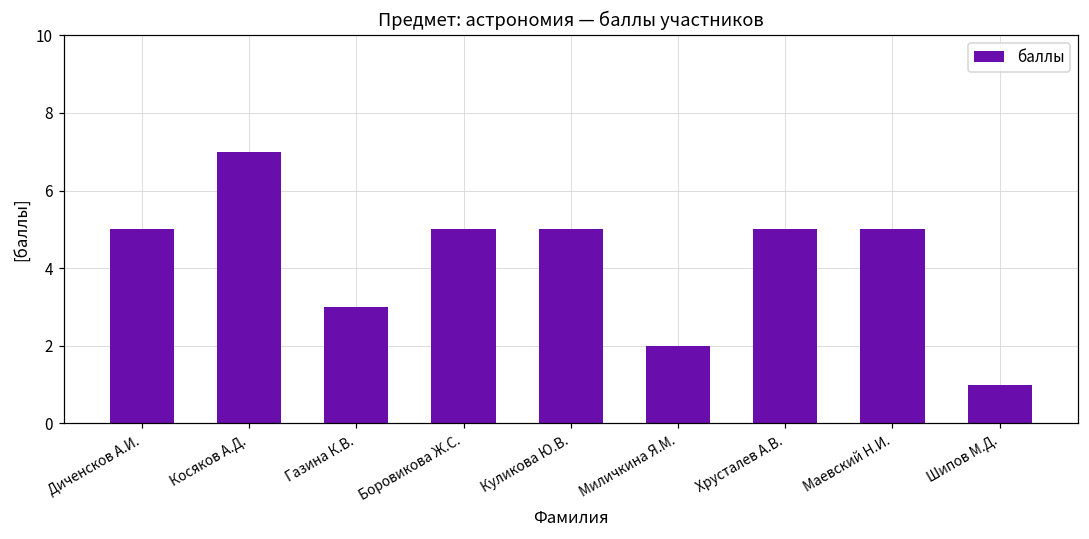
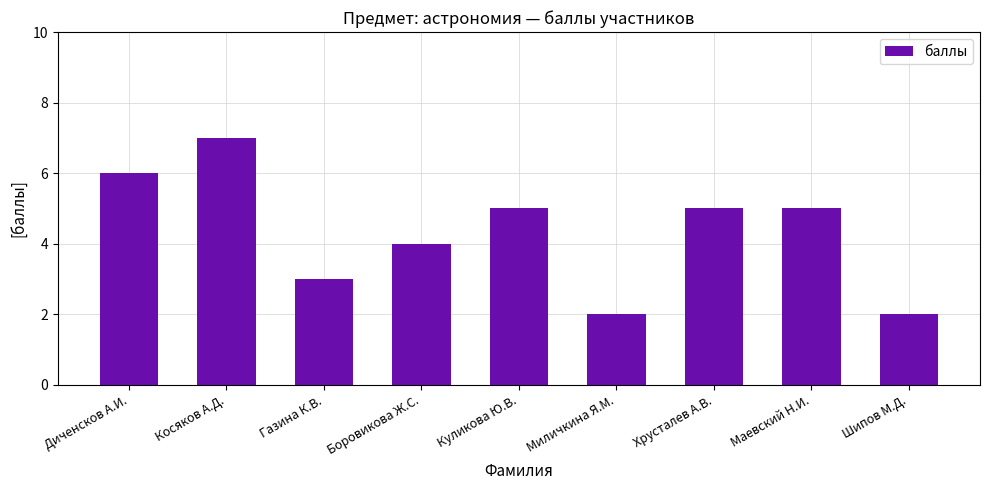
  {
-   "Диченсков А.И.": 5,
+   "Диченсков А.И.": 6,
    "Косяков А.Д.": 7,
    "Газина К.В.": 3,
-   "Боровикова Ж.С.": 5,
+   "Боровикова Ж.С.": 4,
    "Куликова Ю.В.": 5,
    "Миличкина Я.М.": 2,
    "Хрусталев А.В.": 5,
    "Маевский Н.И.": 5,
-   "Шипов М.Д.": 1
+   "Шипов М.Д.": 2
  }
